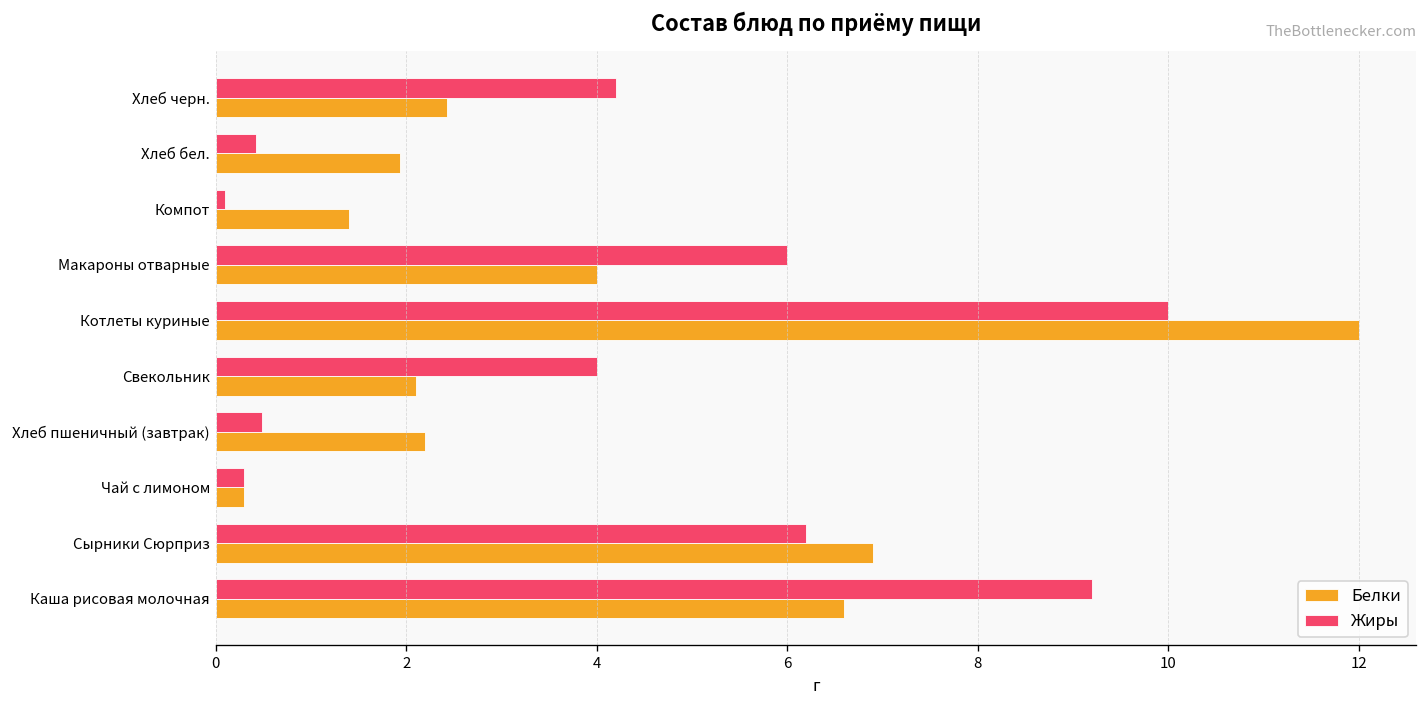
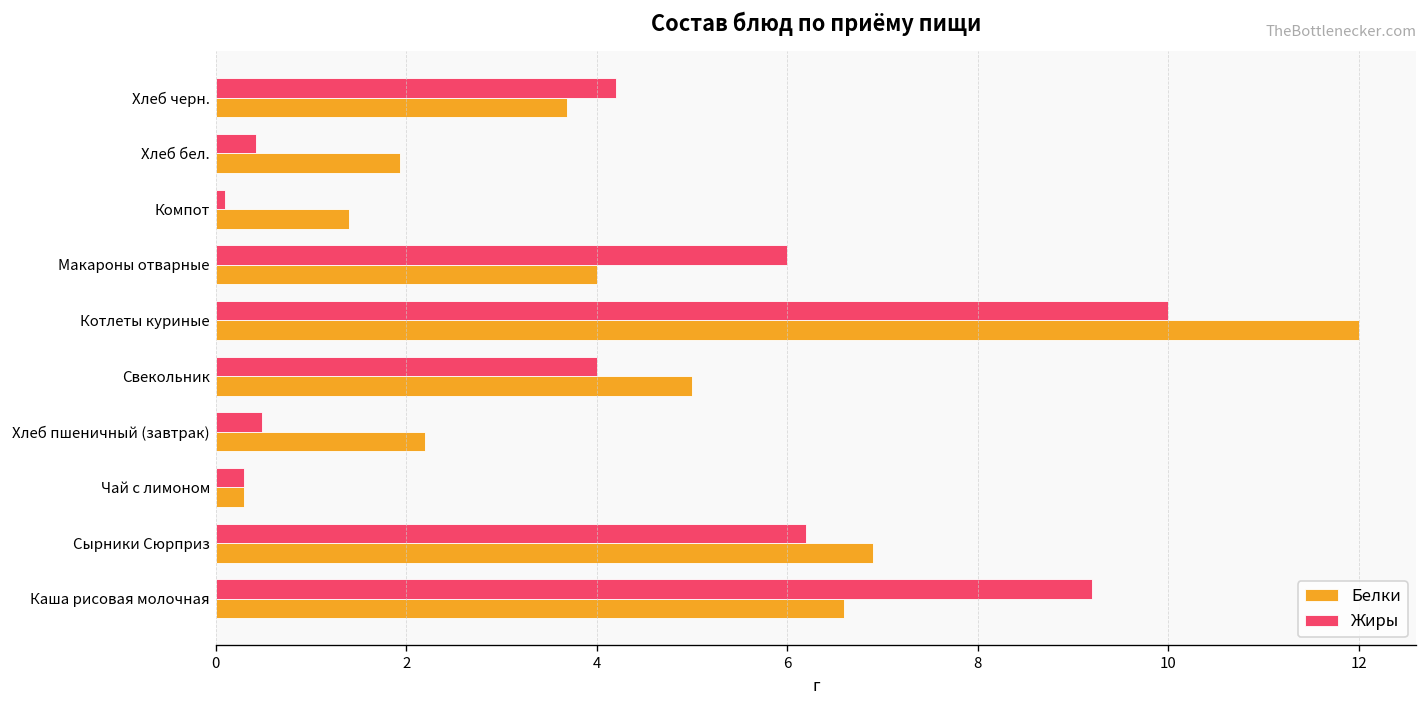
  {
    "Белки": {
-     "Хлеб черн.": 2.4,
+     "Хлеб черн.": 3.7,
      "Хлеб бел.": 1.9,
      "Компот": 1.4,
      "Макароны отварные": 4.0,
      "Котлеты куриные": 12.0,
-     "Свекольник": 2.1,
+     "Свекольник": 5.0,
      "Хлеб пшеничный (завтрак)": 2.2,
      "Чай с лимоном": 0.3,
      "Сырники Сюрприз": 6.9,
      "Каша рисовая молочная": 6.6
    },
    "Жиры": {
      "Хлеб черн.": 4.2,
      "Хлеб бел.": 0.4,
      "Компот": 0.1,
      "Макароны отварные": 6.0,
      "Котлеты куриные": 10.0,
      "Свекольник": 4.0,
      "Хлеб пшеничный (завтрак)": 0.5,
      "Чай с лимоном": 0.3,
      "Сырники Сюрприз": 6.2,
      "Каша рисовая молочная": 9.2
    }
  }
